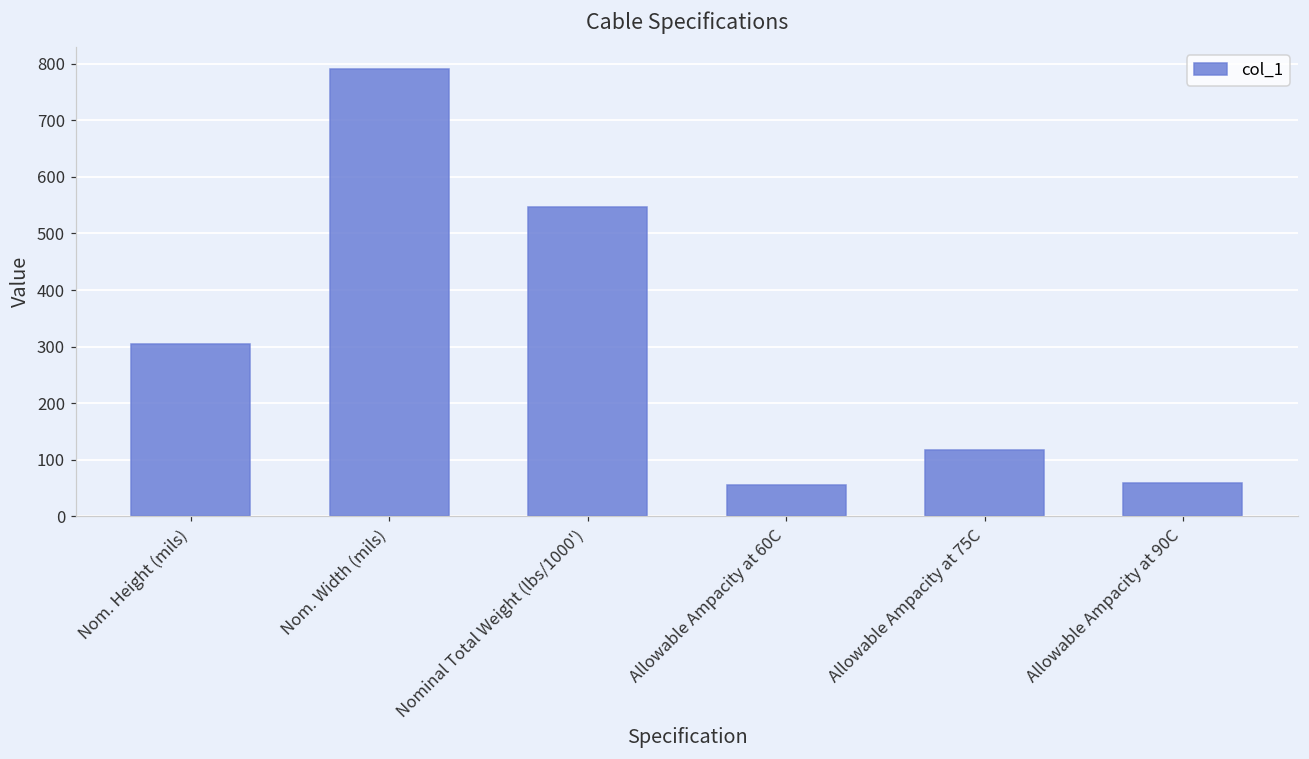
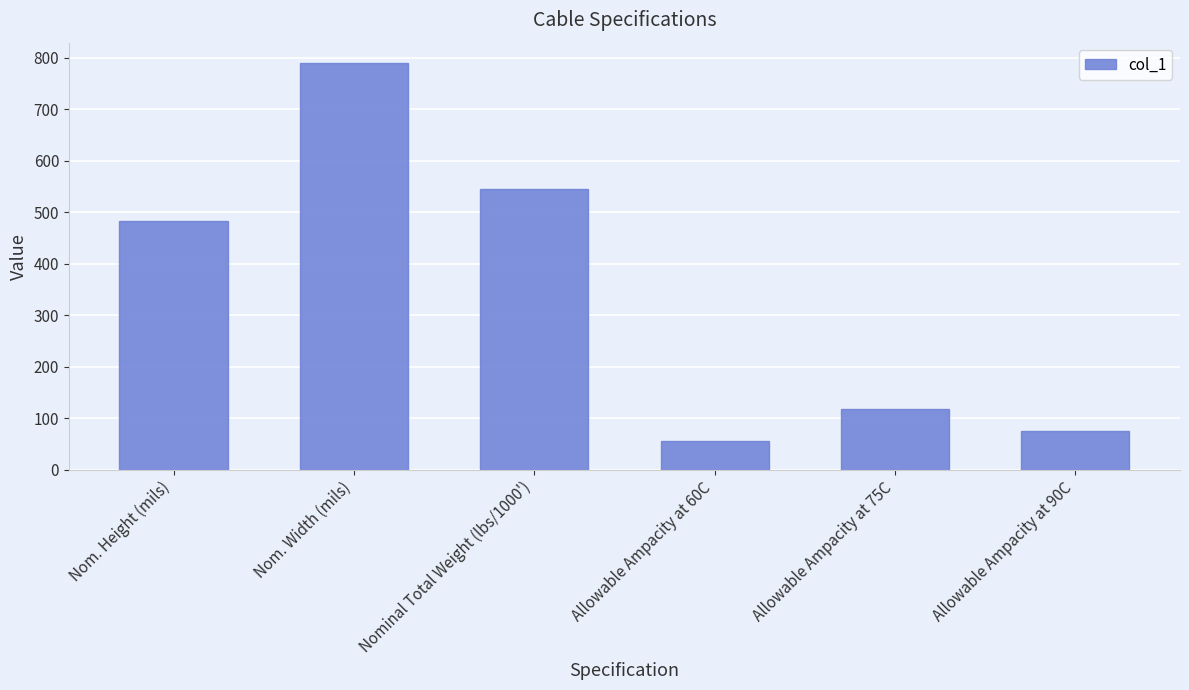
  {
-   "Nom. Height (mils)": 300,
+   "Nom. Height (mils)": 480,
    "Nom. Width (mils)": 790,
    "Nominal Total Weight (lbs/1000')": 550,
    "Allowable Ampacity at 60C": 60,
    "Allowable Ampacity at 75C": 120,
-   "Allowable Ampacity at 90C": 60
+   "Allowable Ampacity at 90C": 80
  }
